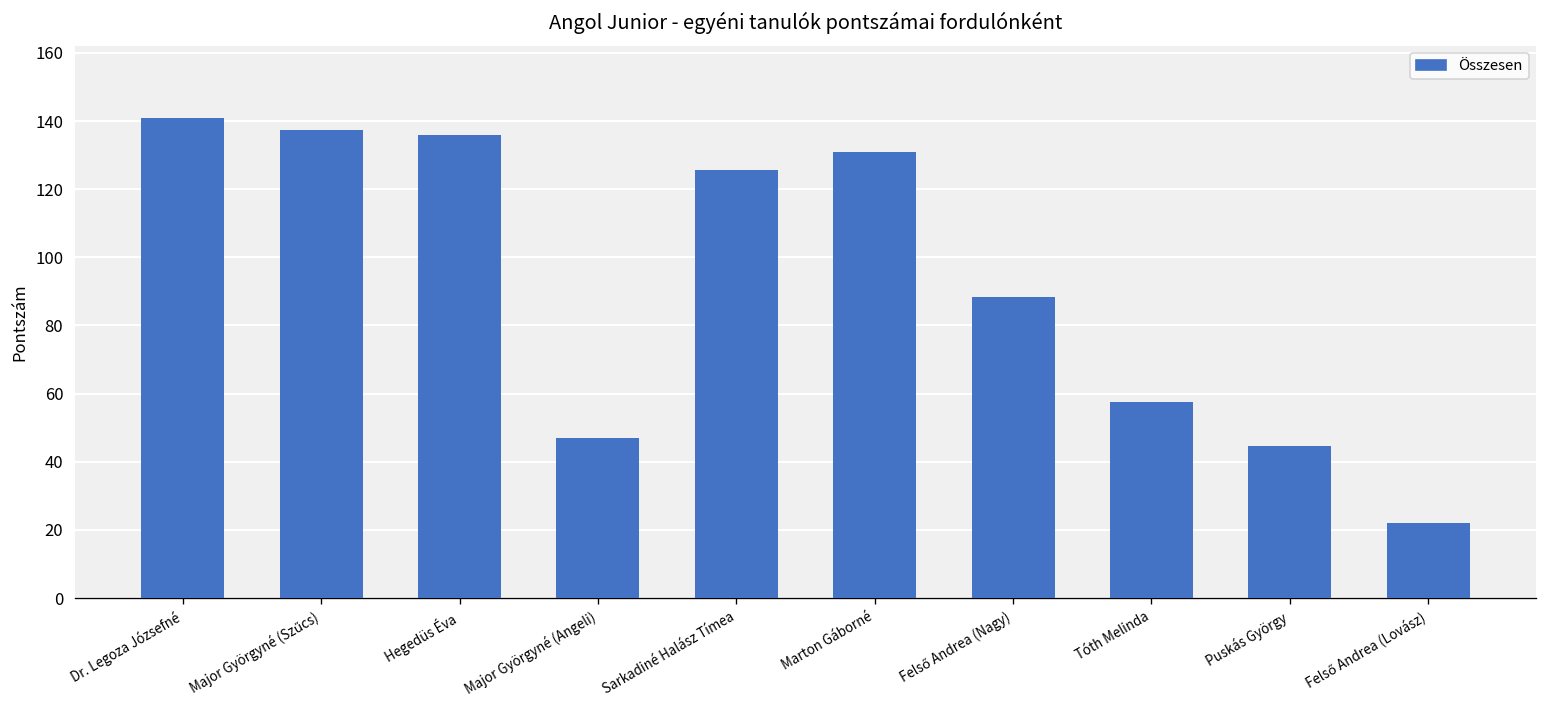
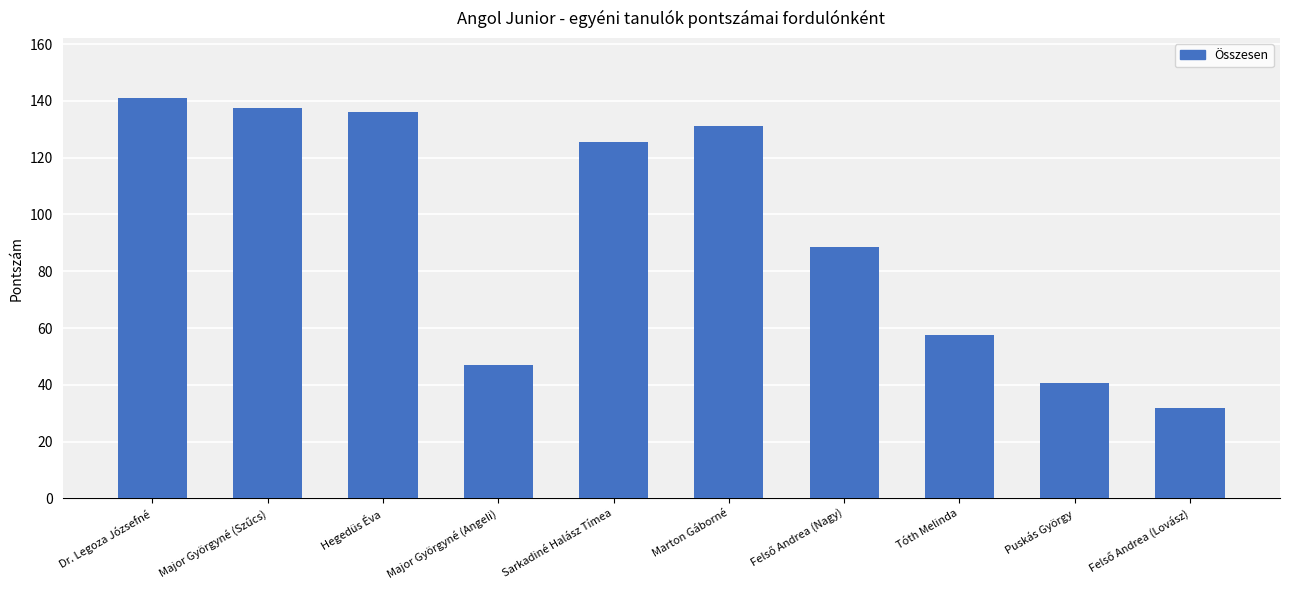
  {
    "Dr. Legoza Józsefné": 141,
    "Major Györgyné (Szűcs)": 138,
    "Hegedüs Éva": 136,
    "Major Györgyné (Angeli)": 47,
    "Sarkadiné Halász Tímea": 126,
    "Marton Gáborné": 131,
    "Felső Andrea (Nagy)": 89,
    "Tóth Melinda": 58,
-   "Puskás György": 45,
-   "Felső Andrea (Lovász)": 22
+   "Puskás György": 41,
+   "Felső Andrea (Lovász)": 32
  }
